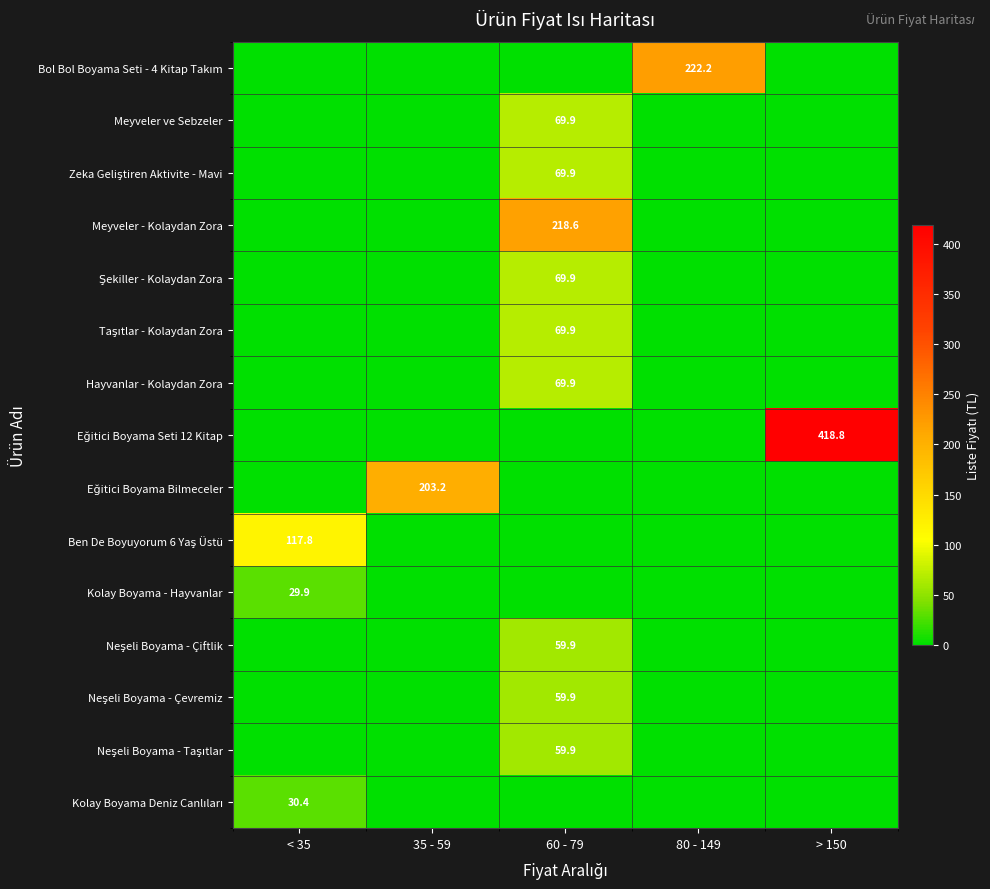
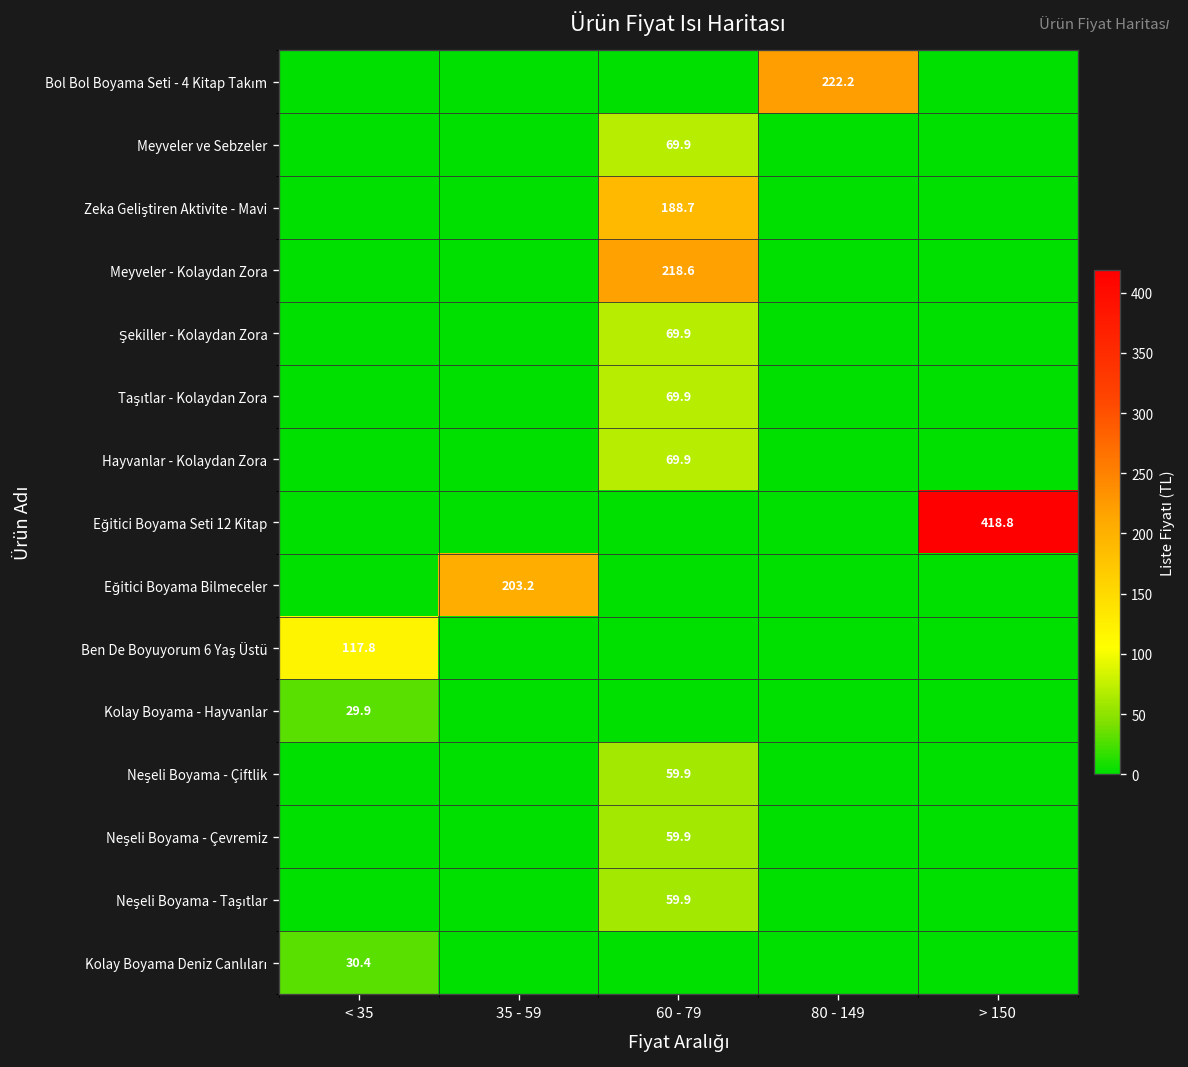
  {
    "Bol Bol Boyama Seti - 4 Kitap Takım": {
      "80 - 149": 222.2
    },
    "Meyveler ve Sebzeler": {
      "60 - 79": 69.9
    },
    "Zeka Geliştiren Aktivite - Mavi": {
-     "60 - 79": 69.9
+     "60 - 79": 188.7
    },
    "Meyveler - Kolaydan Zora": {
      "60 - 79": 218.6
    },
    "Şekiller - Kolaydan Zora": {
      "60 - 79": 69.9
    },
    "Taşıtlar - Kolaydan Zora": {
      "60 - 79": 69.9
    },
    "Hayvanlar - Kolaydan Zora": {
      "60 - 79": 69.9
    },
    "Eğitici Boyama Seti 12 Kitap": {
      "> 150": 418.8
    },
    "Eğitici Boyama Bilmeceler": {
      "35 - 59": 203.2
    },
    "Ben De Boyuyorum 6 Yaş Üstü": {
      "< 35": 117.8
    },
    "Kolay Boyama - Hayvanlar": {
      "< 35": 29.9
    },
    "Neşeli Boyama - Çiftlik": {
      "60 - 79": 59.9
    },
    "Neşeli Boyama - Çevremiz": {
      "60 - 79": 59.9
    },
    "Neşeli Boyama - Taşıtlar": {
      "60 - 79": 59.9
    },
    "Kolay Boyama Deniz Canlıları": {
      "< 35": 30.4
    }
  }
